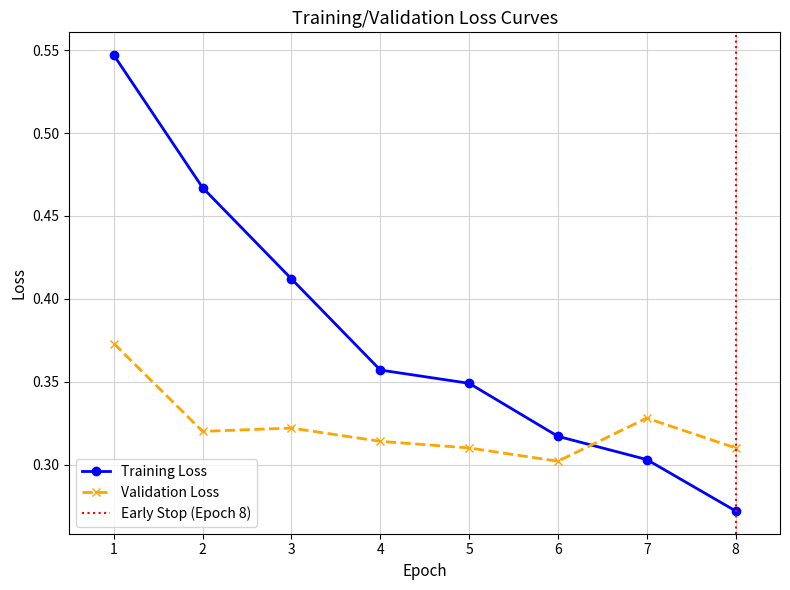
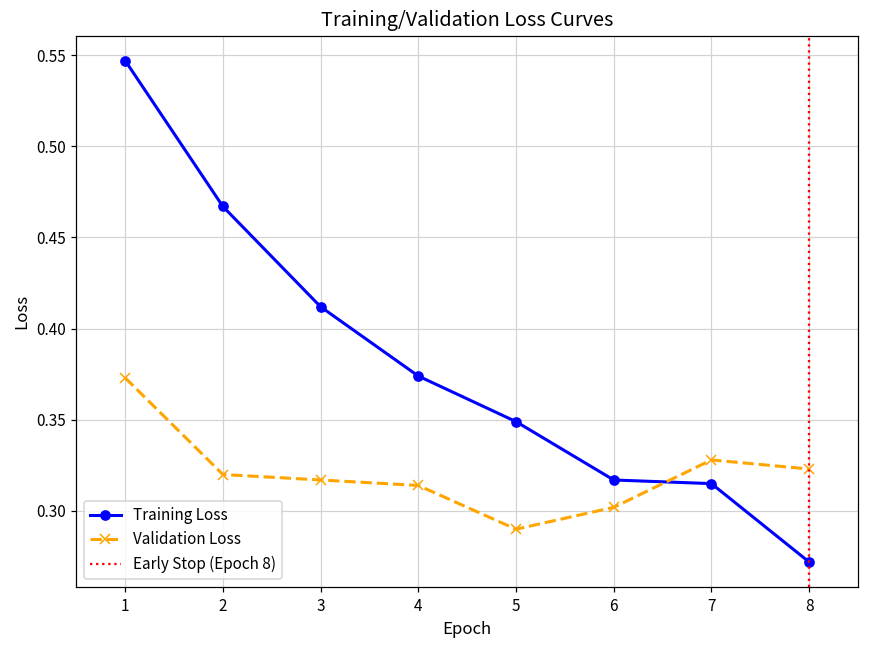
  {
    "Training Loss": {
      "1": 0.547,
      "2": 0.467,
      "3": 0.412,
-     "4": 0.357,
+     "4": 0.374,
      "5": 0.349,
      "6": 0.317,
-     "7": 0.303,
+     "7": 0.315,
      "8": 0.272
    },
    "Validation Loss": {
      "1": 0.373,
      "2": 0.320,
-     "3": 0.322,
+     "3": 0.317,
      "4": 0.314,
-     "5": 0.31,
+     "5": 0.29,
      "6": 0.302,
      "7": 0.328,
-     "8": 0.310
+     "8": 0.323
    }
  }
